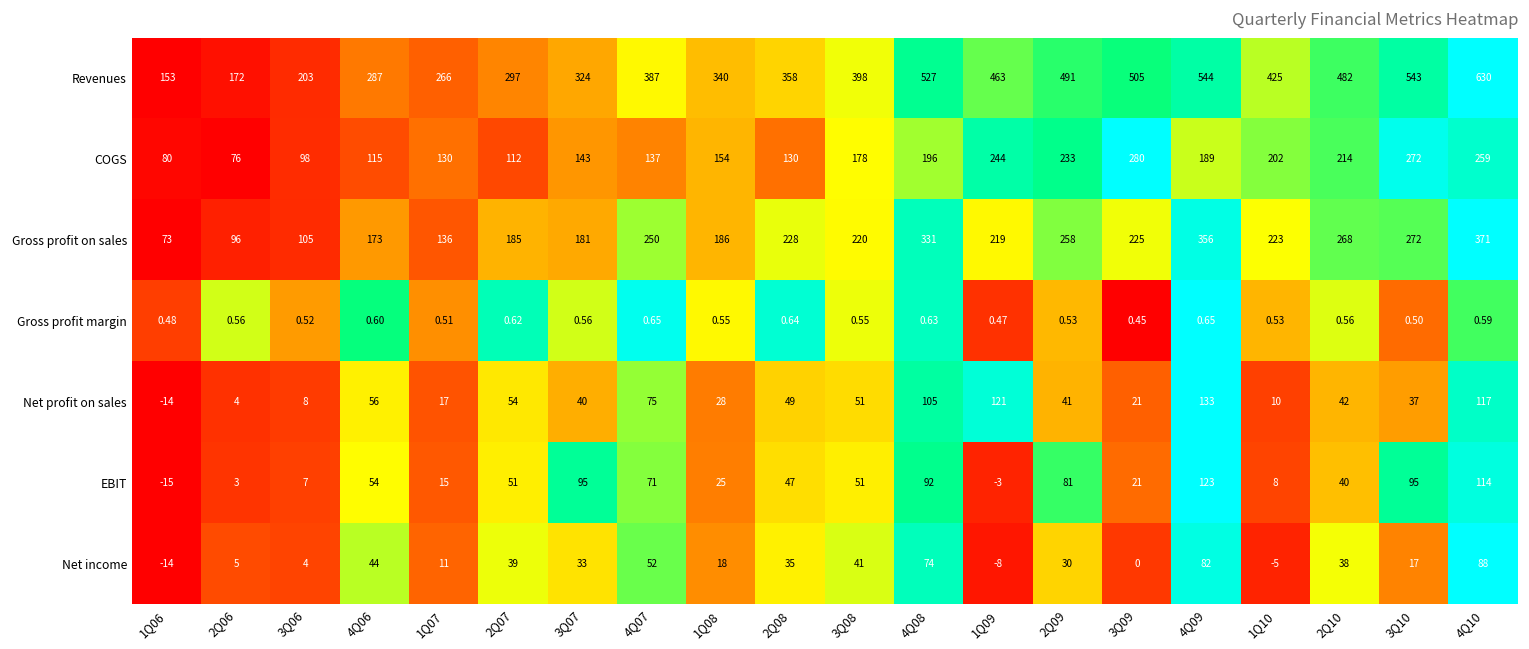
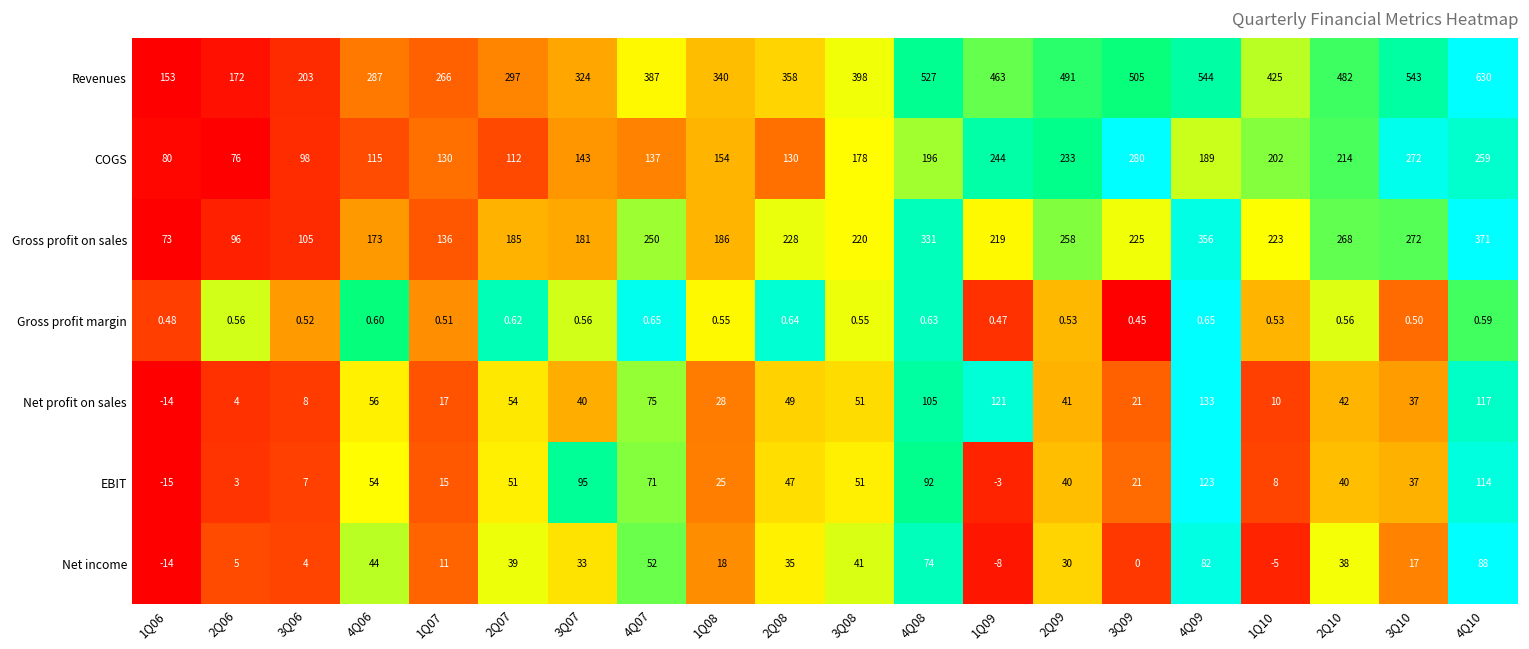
  {
    "Revenues": {
      "1Q06": 153,
      "2Q06": 172,
      "3Q06": 203,
      "4Q06": 287,
      "1Q07": 266,
      "2Q07": 297,
      "3Q07": 324,
      "4Q07": 387,
      "1Q08": 340,
      "2Q08": 358,
      "3Q08": 398,
      "4Q08": 527,
      "1Q09": 463,
      "2Q09": 491,
      "3Q09": 505,
      "4Q09": 544,
      "1Q10": 425,
      "2Q10": 482,
      "3Q10": 543,
      "4Q10": 630
    },
    "COGS": {
      "1Q06": 80,
      "2Q06": 76,
      "3Q06": 98,
      "4Q06": 115,
      "1Q07": 130,
      "2Q07": 112,
      "3Q07": 143,
      "4Q07": 137,
      "1Q08": 154,
      "2Q08": 130,
      "3Q08": 178,
      "4Q08": 196,
      "1Q09": 244,
      "2Q09": 233,
      "3Q09": 280,
      "4Q09": 189,
      "1Q10": 202,
      "2Q10": 214,
      "3Q10": 272,
      "4Q10": 259
    },
    "Gross profit on sales": {
      "1Q06": 73,
      "2Q06": 96,
      "3Q06": 105,
      "4Q06": 173,
      "1Q07": 136,
      "2Q07": 185,
      "3Q07": 181,
      "4Q07": 250,
      "1Q08": 186,
      "2Q08": 228,
      "3Q08": 220,
      "4Q08": 331,
      "1Q09": 219,
      "2Q09": 258,
      "3Q09": 225,
      "4Q09": 356,
      "1Q10": 223,
      "2Q10": 268,
      "3Q10": 272,
      "4Q10": 371
    },
    "Gross profit margin": {
      "1Q06": 0.48,
      "2Q06": 0.56,
      "3Q06": 0.52,
      "4Q06": 0.60,
      "1Q07": 0.51,
      "2Q07": 0.62,
      "3Q07": 0.56,
      "4Q07": 0.65,
      "1Q08": 0.55,
      "2Q08": 0.64,
      "3Q08": 0.55,
      "4Q08": 0.63,
      "1Q09": 0.47,
      "2Q09": 0.53,
      "3Q09": 0.45,
      "4Q09": 0.65,
      "1Q10": 0.53,
      "2Q10": 0.56,
      "3Q10": 0.50,
      "4Q10": 0.59
    },
    "Net profit on sales": {
      "1Q06": -14,
      "2Q06": 4,
      "3Q06": 8,
      "4Q06": 56,
      "1Q07": 17,
      "2Q07": 54,
      "3Q07": 40,
      "4Q07": 75,
      "1Q08": 28,
      "2Q08": 49,
      "3Q08": 51,
      "4Q08": 105,
      "1Q09": 121,
      "2Q09": 41,
      "3Q09": 21,
      "4Q09": 133,
      "1Q10": 10,
      "2Q10": 42,
      "3Q10": 37,
      "4Q10": 117
    },
    "EBIT": {
      "1Q06": -15,
      "2Q06": 3,
      "3Q06": 7,
      "4Q06": 54,
      "1Q07": 15,
      "2Q07": 51,
      "3Q07": 95,
      "4Q07": 71,
      "1Q08": 25,
      "2Q08": 47,
      "3Q08": 51,
      "4Q08": 92,
      "1Q09": -3,
-     "2Q09": 81,
+     "2Q09": 40,
      "3Q09": 21,
      "4Q09": 123,
      "1Q10": 8,
      "2Q10": 40,
-     "3Q10": 95,
+     "3Q10": 37,
      "4Q10": 114
    },
    "Net income": {
      "1Q06": -14,
      "2Q06": 5,
      "3Q06": 4,
      "4Q06": 44,
      "1Q07": 11,
      "2Q07": 39,
      "3Q07": 33,
      "4Q07": 52,
      "1Q08": 18,
      "2Q08": 35,
      "3Q08": 41,
      "4Q08": 74,
      "1Q09": -8,
      "2Q09": 30,
      "3Q09": 0,
      "4Q09": 82,
      "1Q10": -5,
      "2Q10": 38,
      "3Q10": 17,
      "4Q10": 88
    }
  }
